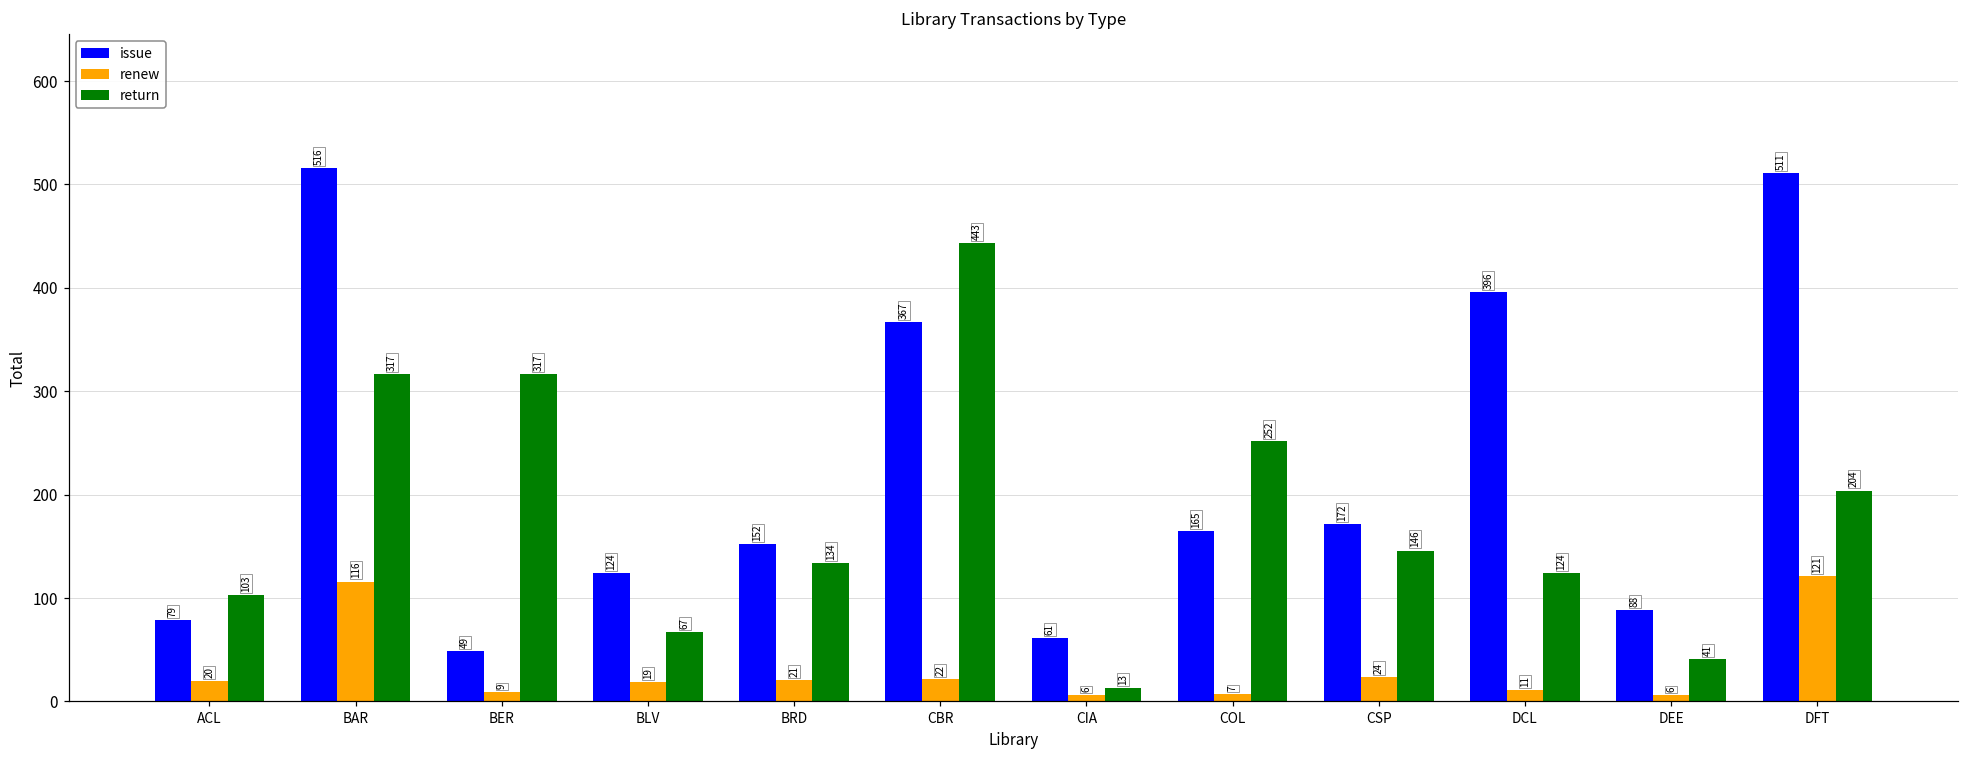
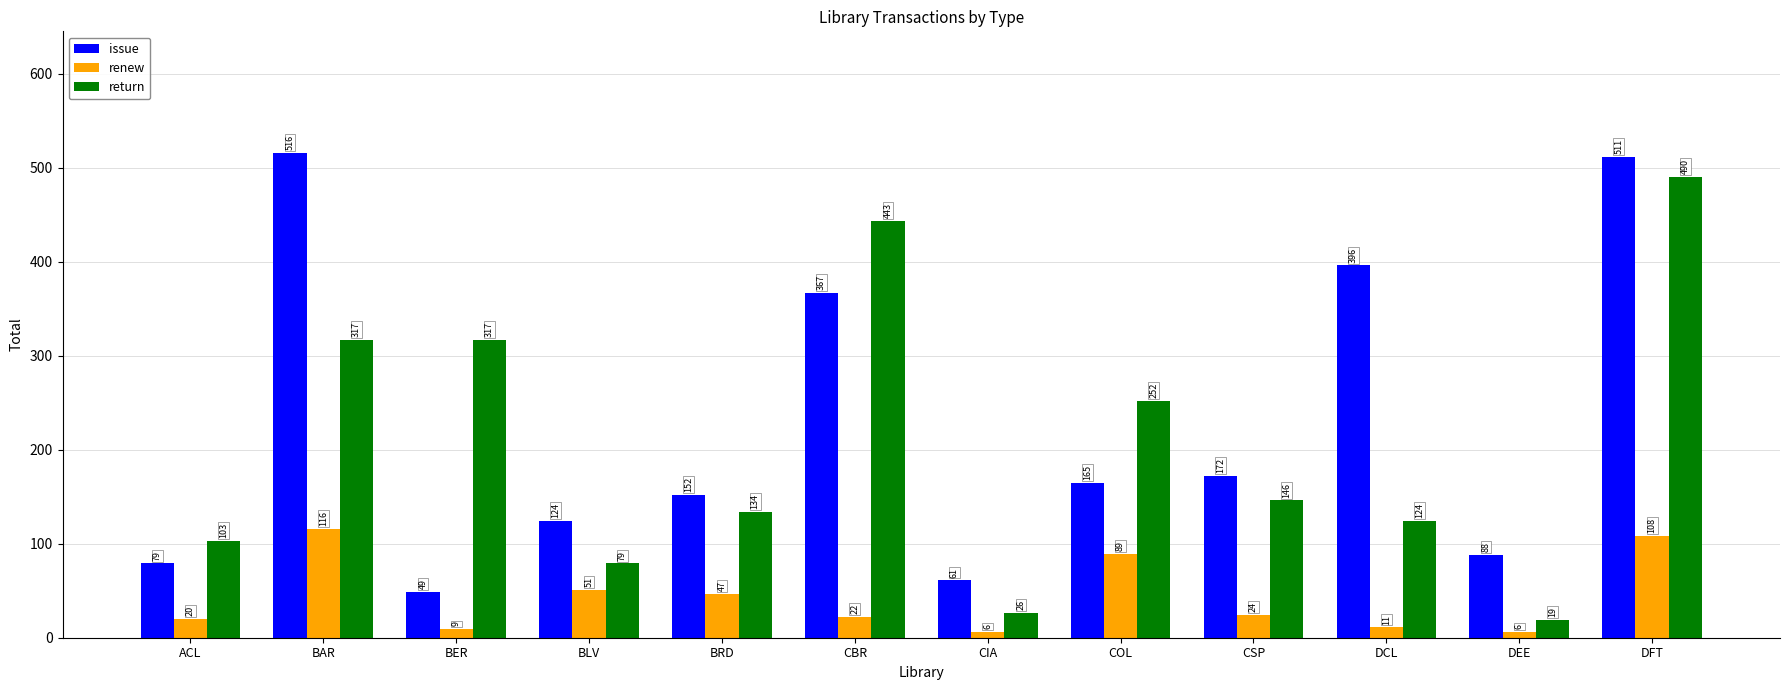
  {
    "renew": {
-     "BLV": 19,
-     "BRD": 21,
-     "COL": 7,
-     "DFT": 121
+     "BLV": 51,
+     "BRD": 47,
+     "COL": 89,
+     "DFT": 108
    },
    "return": {
-     "BLV": 67,
-     "CIA": 13,
-     "DEE": 41,
-     "DFT": 204
+     "BLV": 79,
+     "CIA": 26,
+     "DEE": 19,
+     "DFT": 490
    }
  }
